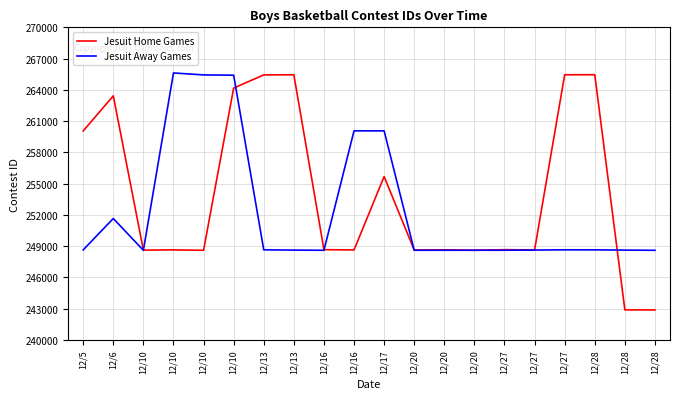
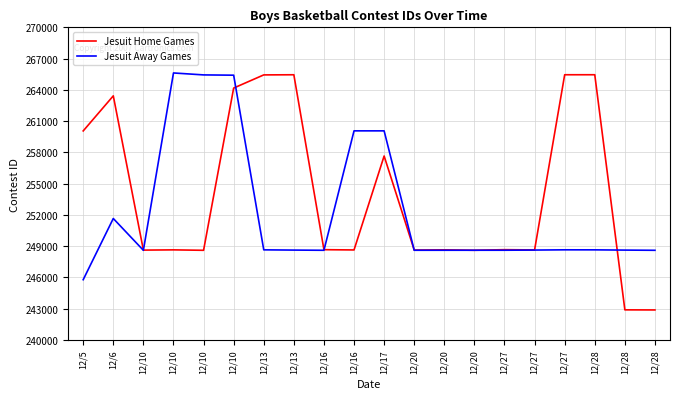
  {
    "Jesuit Home Games": {
      "12/5": 260100,
      "12/6": 263400,
-     "12/17": 255700
+     "12/17": 257600
    },
    "Jesuit Away Games": {
-     "12/5": 248600,
+     "12/5": 245800,
      "12/6": 251600,
      "12/17": 260100
    }
  }
